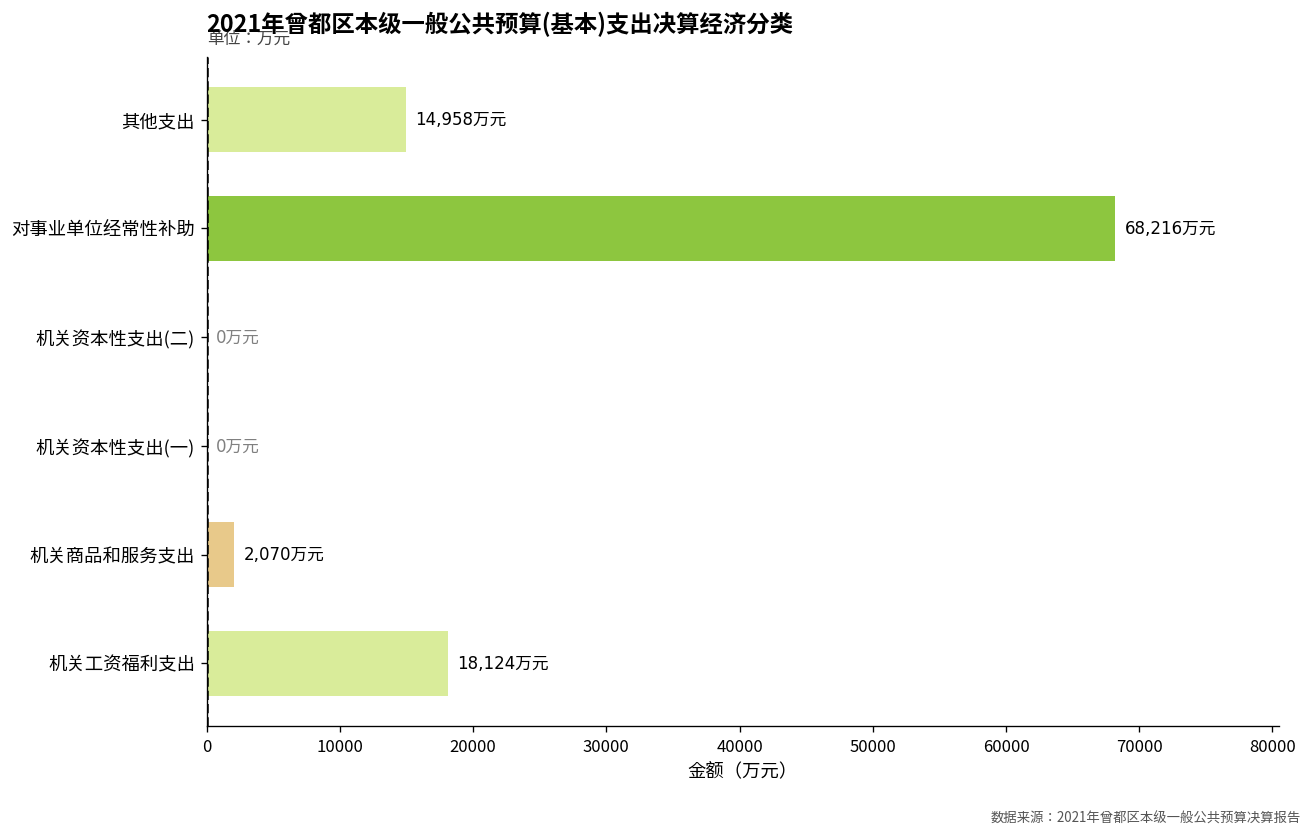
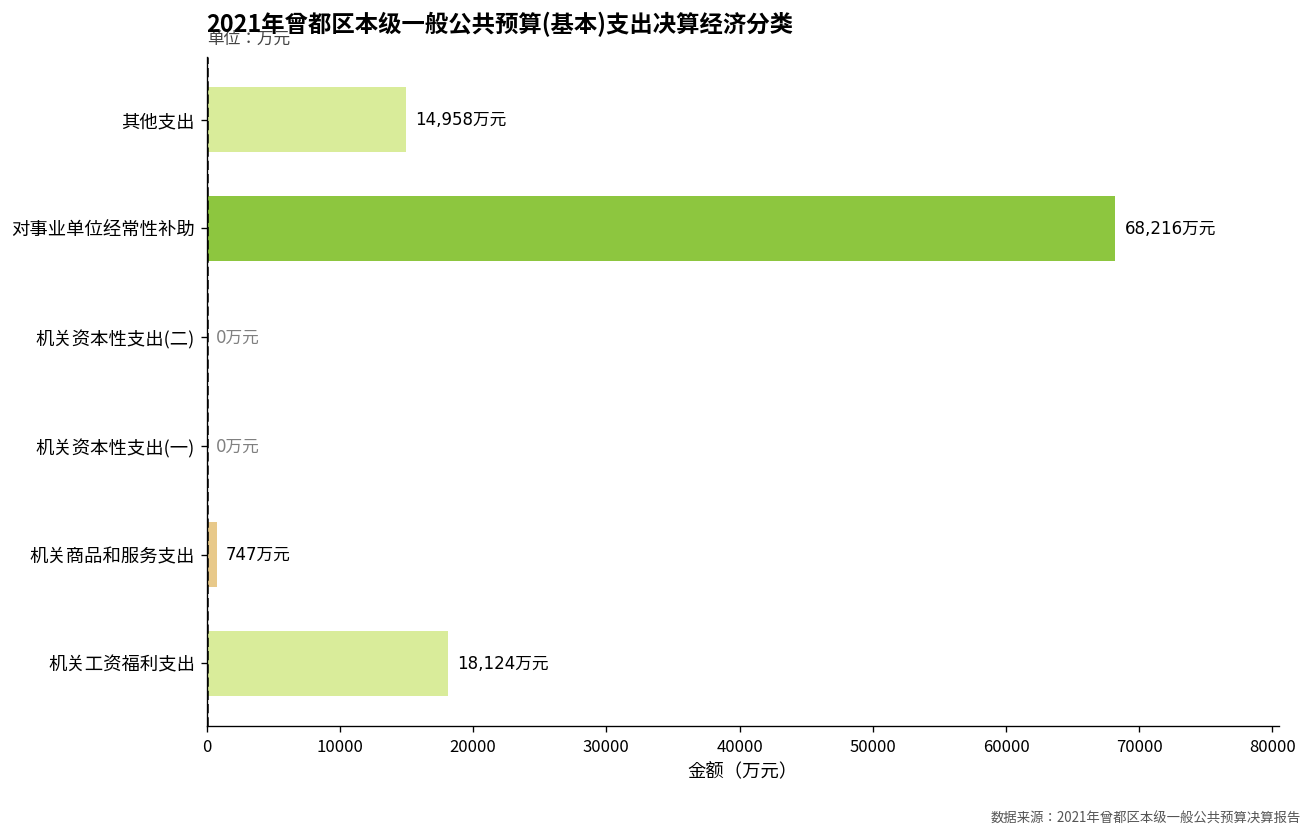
  {
    "其他支出": "14,958",
    "对事业单位经常性补助": "68,216",
    "机关资本性支出(二)": "0",
    "机关资本性支出(一)": "0",
-   "机关商品和服务支出": "2,070",
+   "机关商品和服务支出": "747",
    "机关工资福利支出": "18,124"
  }
